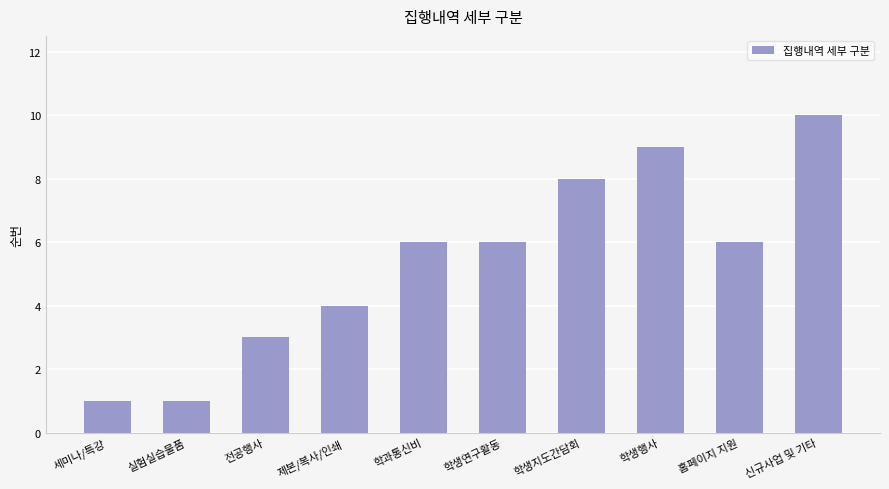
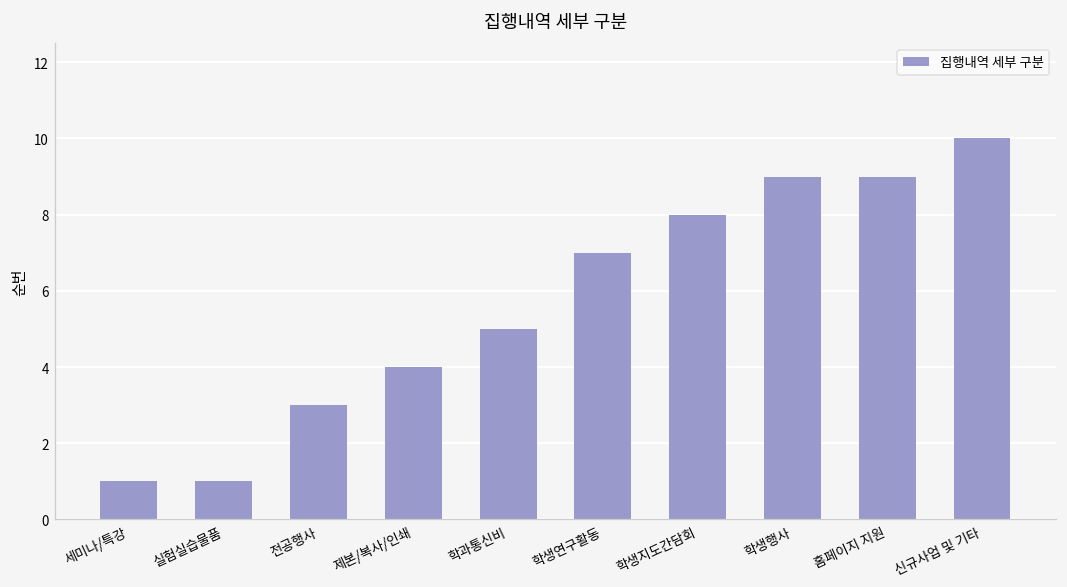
  {
    "세미나/특강": 1,
    "실험실습물품": 1,
    "전공행사": 3,
    "제본/복사/인쇄": 4,
-   "학과통신비": 6,
-   "학생연구활동": 6,
+   "학과통신비": 5,
+   "학생연구활동": 7,
    "학생지도간담회": 8,
    "학생행사": 9,
-   "홈페이지 지원": 6,
+   "홈페이지 지원": 9,
    "신규사업 및 기타": 10
  }
